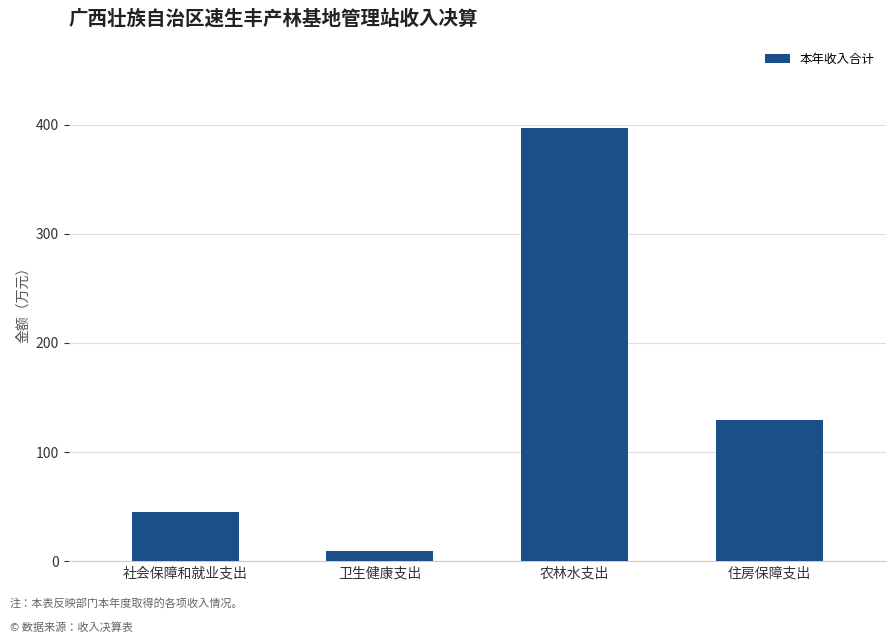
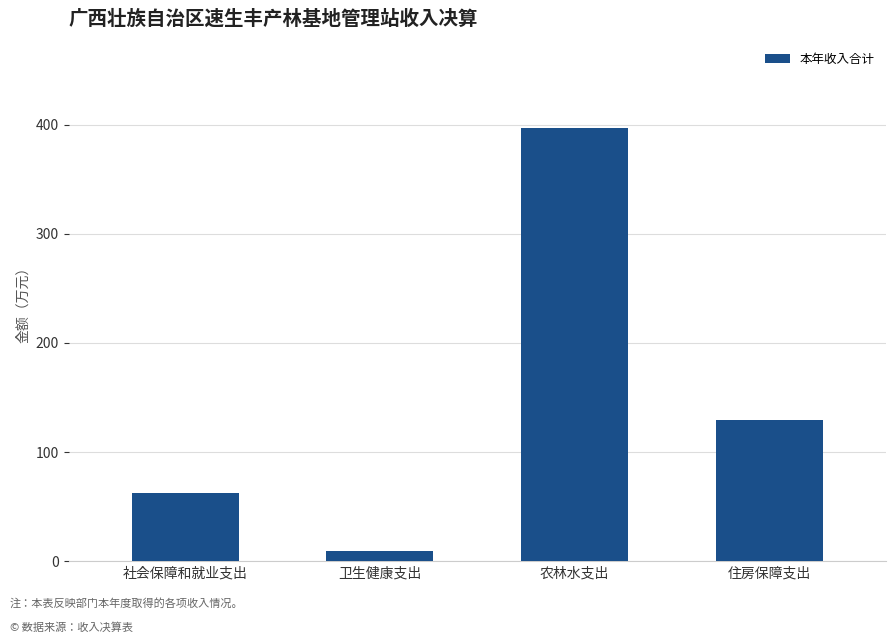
  {
-   "社会保障和就业支出": 45,
+   "社会保障和就业支出": 63,
    "卫生健康支出": 9,
    "农林水支出": 396,
    "住房保障支出": 129
  }
